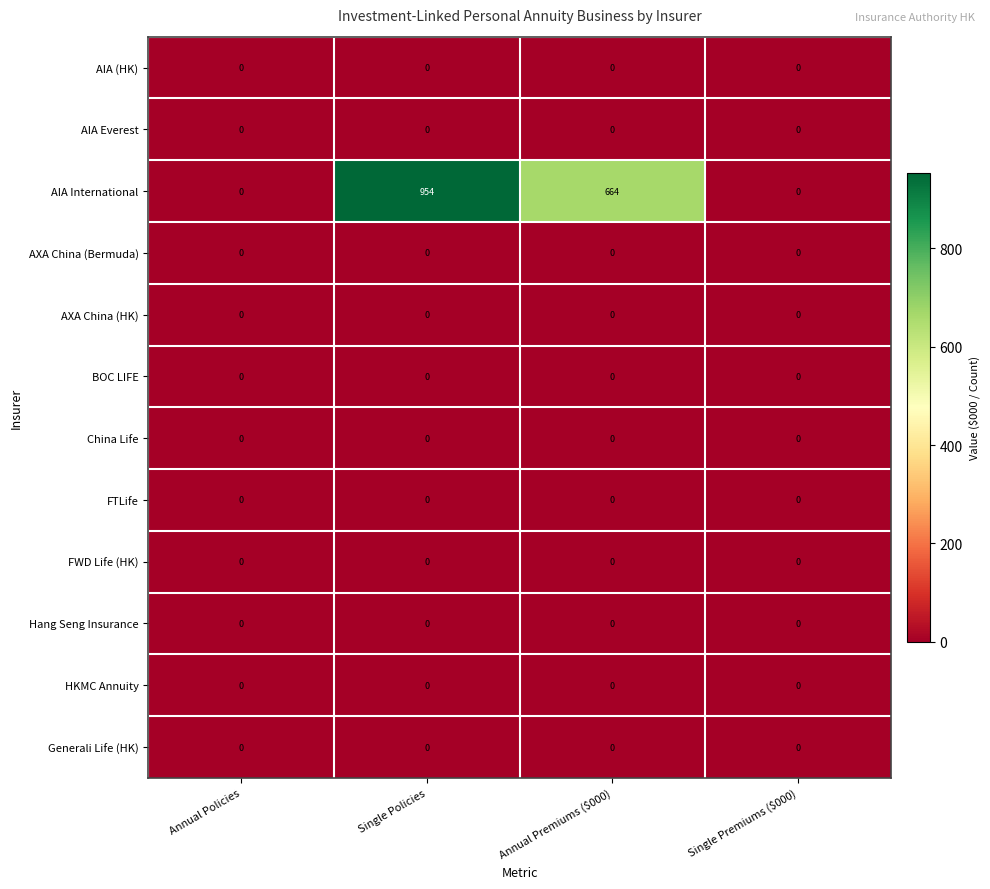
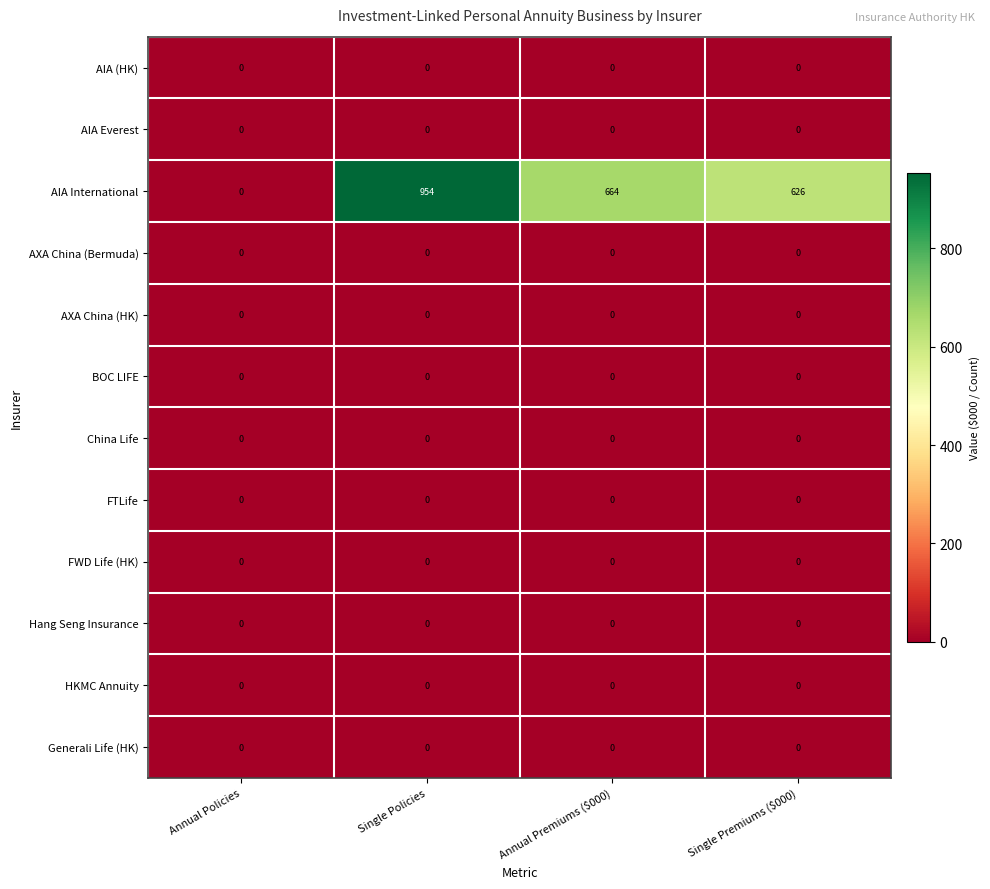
  {
    "AIA (HK)": {
      "Annual Policies": 0,
      "Single Policies": 0,
      "Annual Premiums ($000)": 0,
      "Single Premiums ($000)": 0
    },
    "AIA Everest": {
      "Annual Policies": 0,
      "Single Policies": 0,
      "Annual Premiums ($000)": 0,
      "Single Premiums ($000)": 0
    },
    "AIA International": {
      "Annual Policies": 0,
      "Single Policies": 954,
      "Annual Premiums ($000)": 664,
-     "Single Premiums ($000)": 0
+     "Single Premiums ($000)": 626
    },
    "AXA China (Bermuda)": {
      "Annual Policies": 0,
      "Single Policies": 0,
      "Annual Premiums ($000)": 0,
      "Single Premiums ($000)": 0
    },
    "AXA China (HK)": {
      "Annual Policies": 0,
      "Single Policies": 0,
      "Annual Premiums ($000)": 0,
      "Single Premiums ($000)": 0
    },
    "BOC LIFE": {
      "Annual Policies": 0,
      "Single Policies": 0,
      "Annual Premiums ($000)": 0,
      "Single Premiums ($000)": 0
    },
    "China Life": {
      "Annual Policies": 0,
      "Single Policies": 0,
      "Annual Premiums ($000)": 0,
      "Single Premiums ($000)": 0
    },
    "FTLife": {
      "Annual Policies": 0,
      "Single Policies": 0,
      "Annual Premiums ($000)": 0,
      "Single Premiums ($000)": 0
    },
    "FWD Life (HK)": {
      "Annual Policies": 0,
      "Single Policies": 0,
      "Annual Premiums ($000)": 0,
      "Single Premiums ($000)": 0
    },
    "Hang Seng Insurance": {
      "Annual Policies": 0,
      "Single Policies": 0,
      "Annual Premiums ($000)": 0,
      "Single Premiums ($000)": 0
    },
    "HKMC Annuity": {
      "Annual Policies": 0,
      "Single Policies": 0,
      "Annual Premiums ($000)": 0,
      "Single Premiums ($000)": 0
    },
    "Generali Life (HK)": {
      "Annual Policies": 0,
      "Single Policies": 0,
      "Annual Premiums ($000)": 0,
      "Single Premiums ($000)": 0
    }
  }
